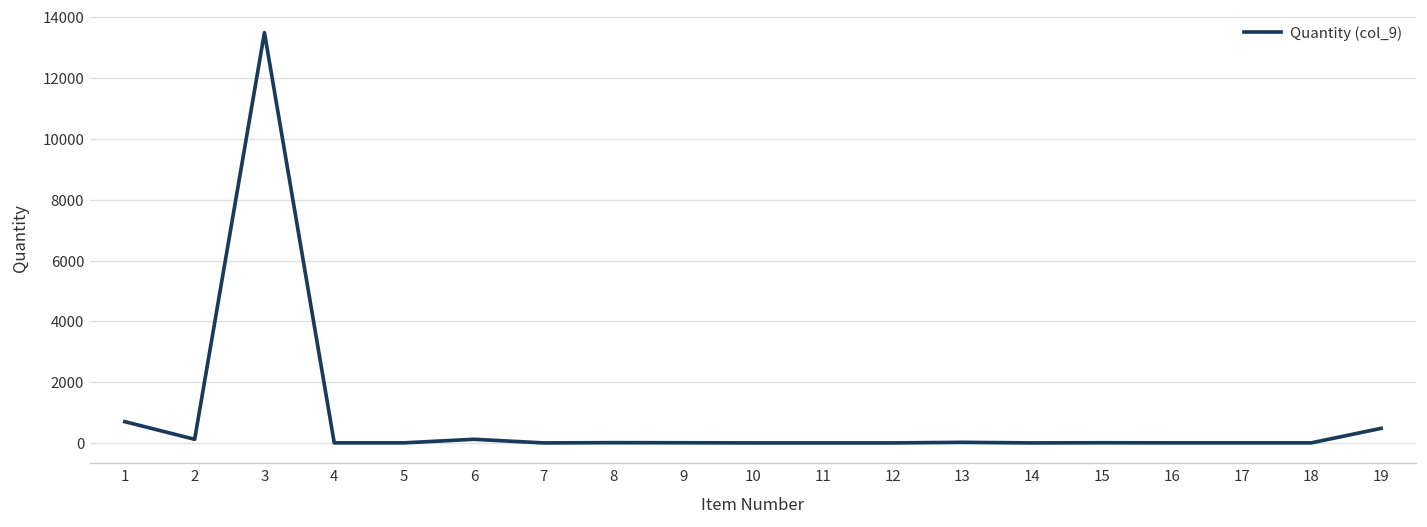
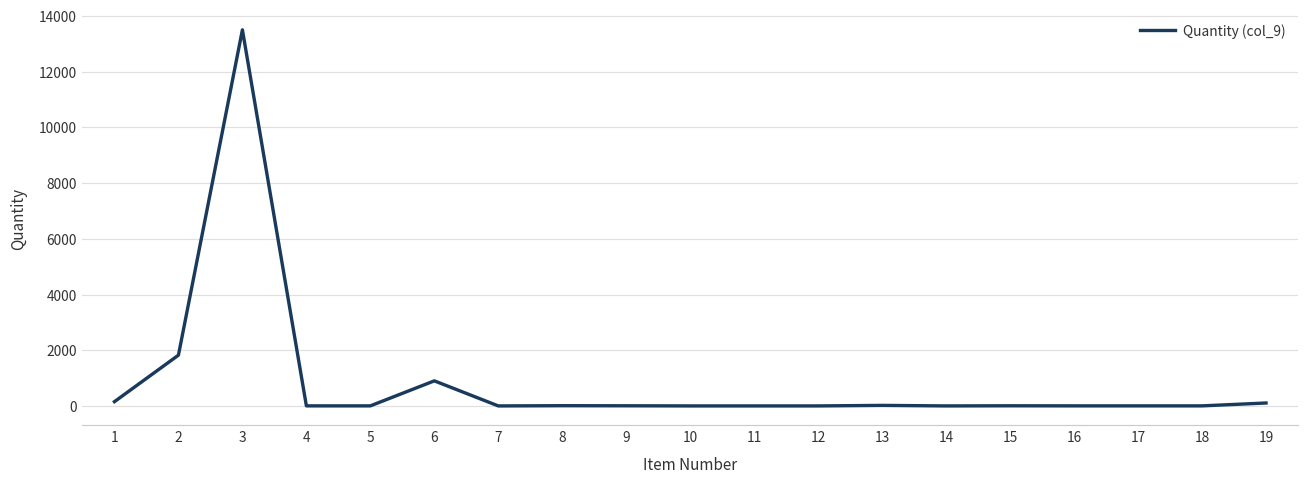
  {
-   "1": 700,
-   "2": 100,
+   "1": 200,
+   "2": 1800,
    "3": 13500,
    "4": 0,
    "5": 0,
-   "6": 100,
+   "6": 900,
    "7": 0,
    "8": 0,
    "9": 0,
    "10": 0,
    "11": 0,
    "12": 0,
    "13": 0,
    "14": 0,
    "15": 0,
    "16": 0,
    "17": 0,
    "18": 0,
-   "19": 500
+   "19": 100
  }
